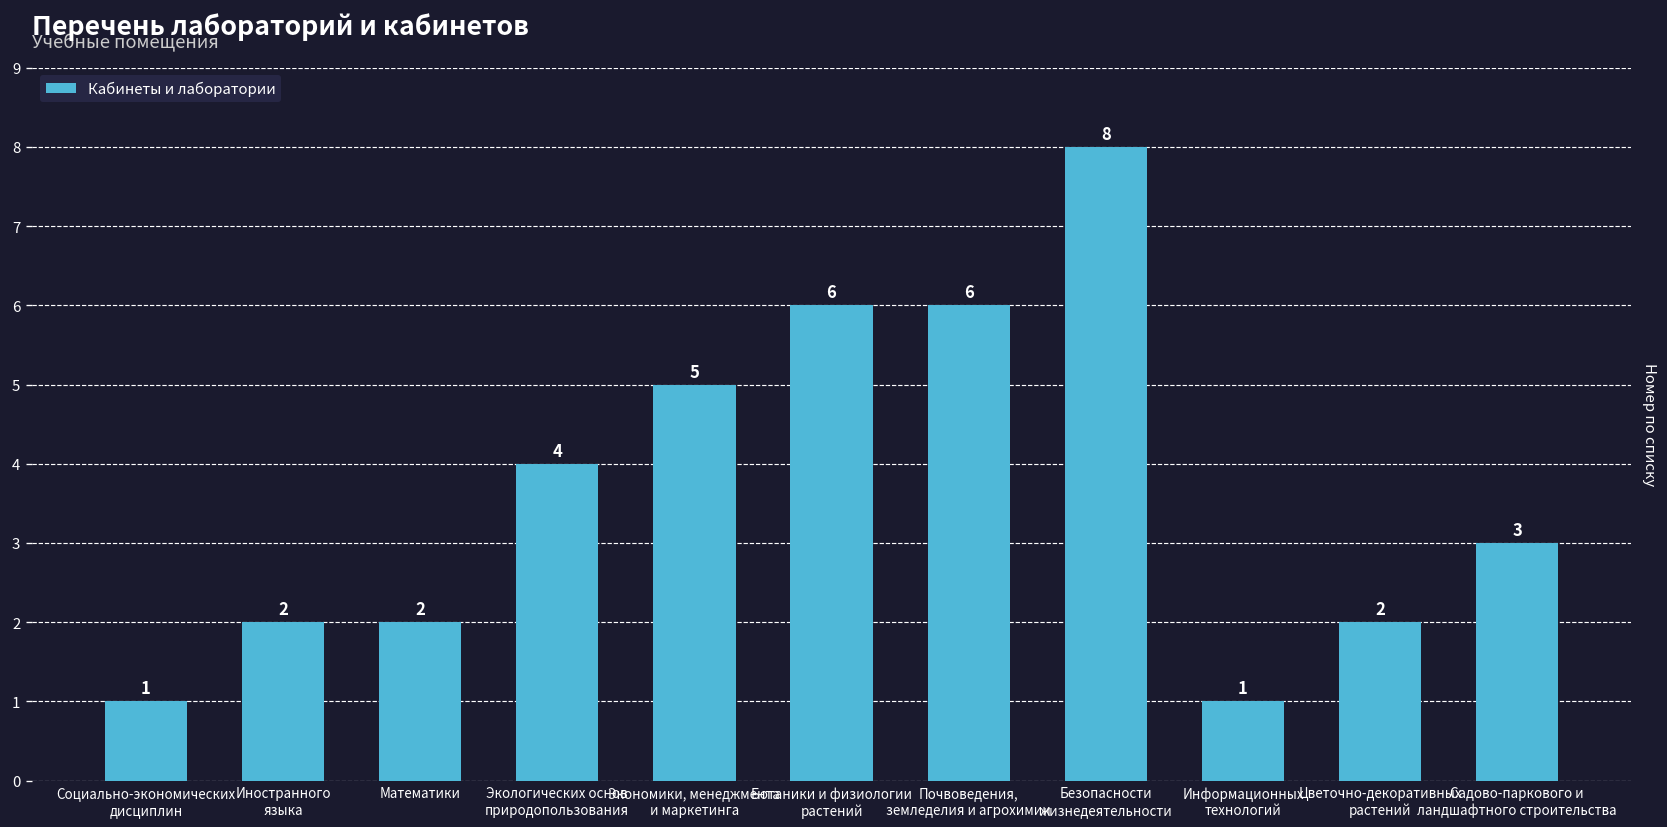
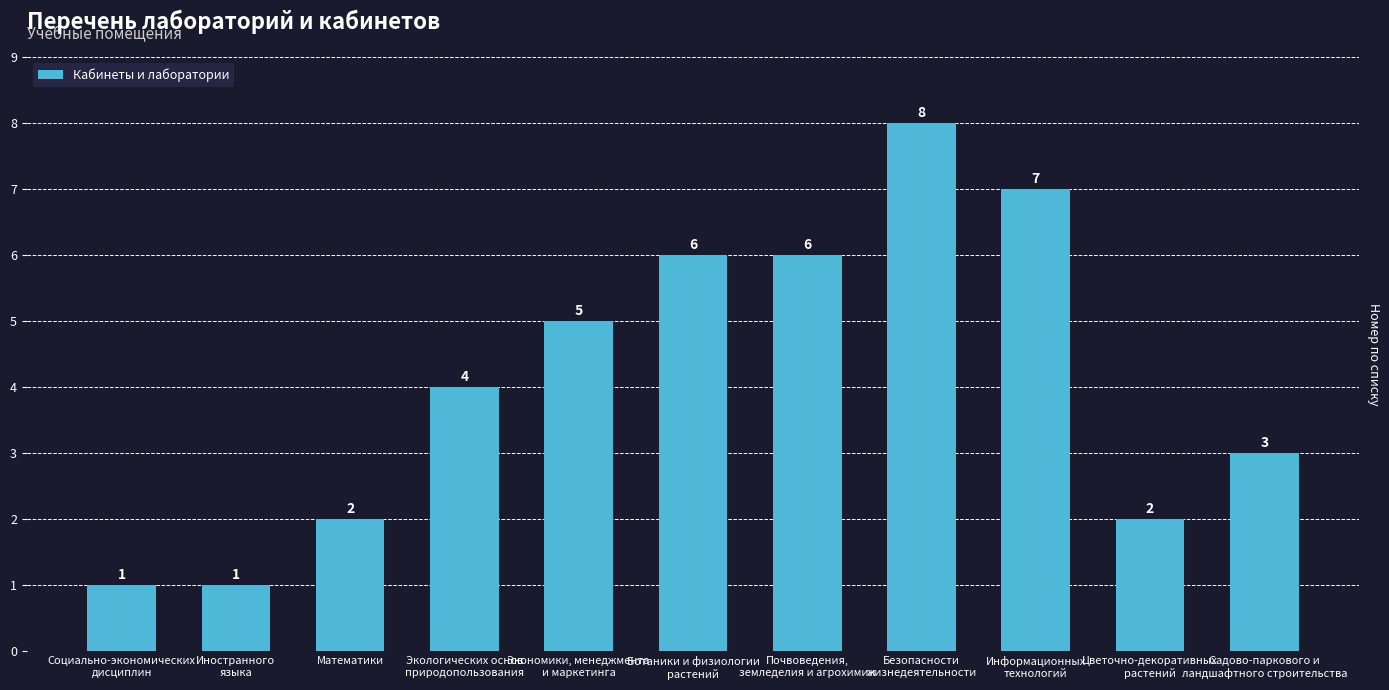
  {
    "Социально-экономических дисциплин": 1,
-   "Иностранного языка": 2,
+   "Иностранного языка": 1,
    "Математики": 2,
    "Экологических основ природопользования": 4,
    "Почвоведения, земледелия и агрохимии": 6,
    "Безопасности жизнедеятельности": 8,
-   "Информационных технологий": 1
+   "Информационных технологий": 7
  }
